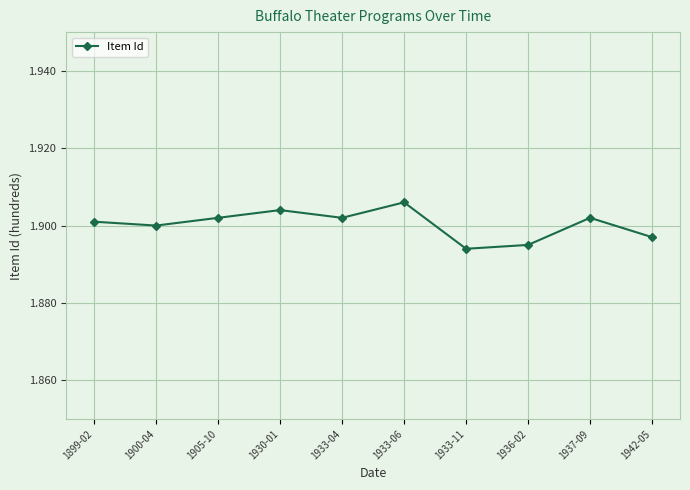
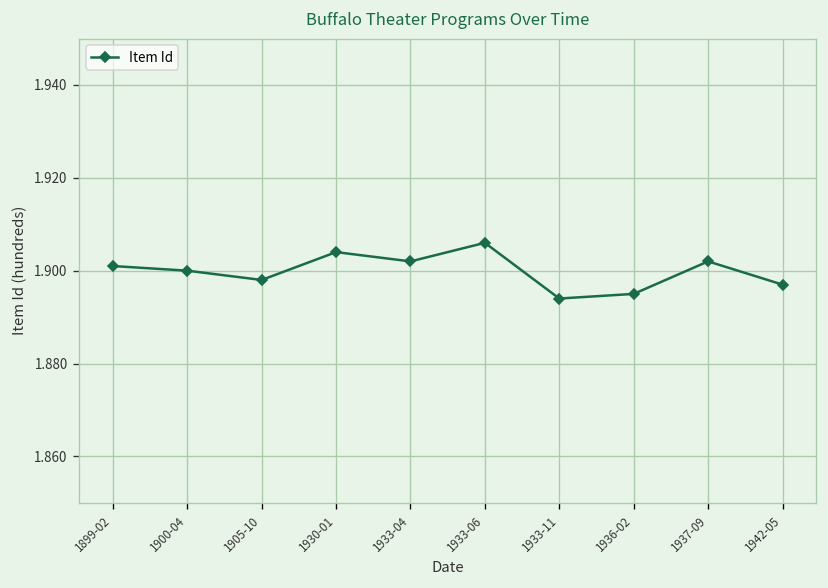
  {
    "1899-02": 1.901,
    "1900-04": 1.900,
-   "1905-10": 1.902,
+   "1905-10": 1.898,
    "1930-01": 1.904,
    "1933-04": 1.902,
    "1933-06": 1.906,
    "1933-11": 1.894,
    "1936-02": 1.895,
    "1937-09": 1.902,
    "1942-05": 1.897
  }
